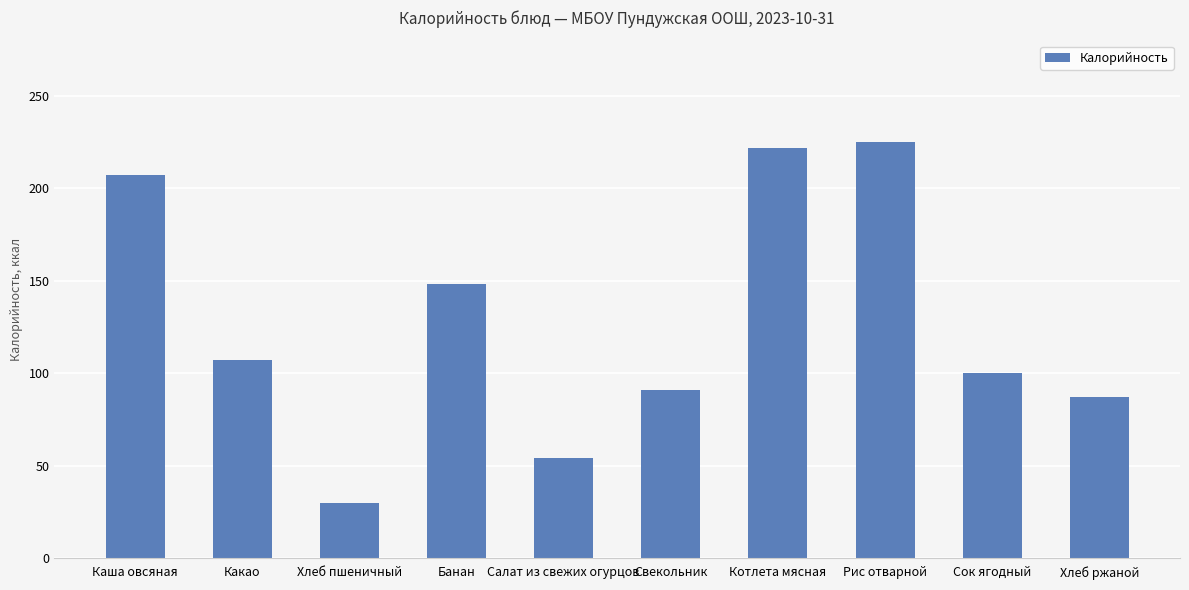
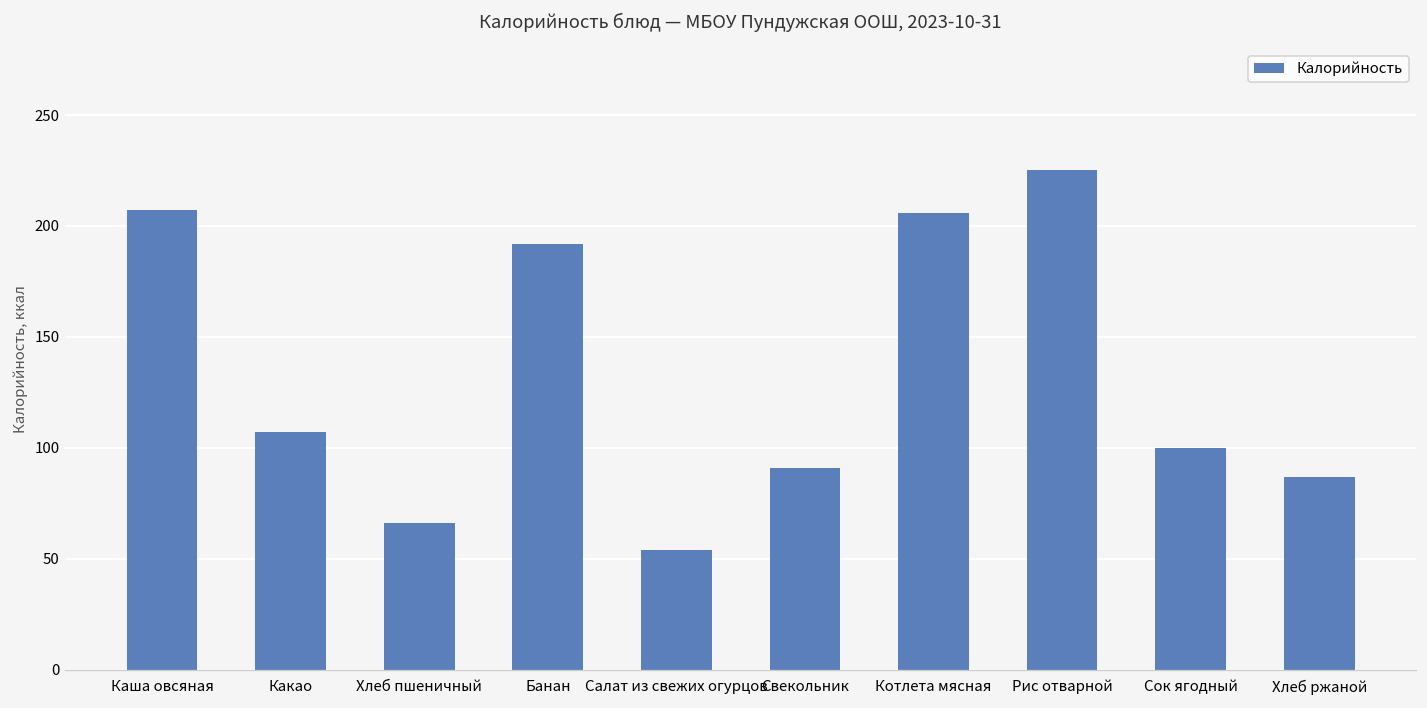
  {
    "Каша овсяная": 207,
    "Какао": 107,
-   "Хлеб пшеничный": 30,
-   "Банан": 148,
+   "Хлеб пшеничный": 66,
+   "Банан": 192,
    "Салат из свежих огурцов": 54,
    "Свекольник": 91,
-   "Котлета мясная": 222,
+   "Котлета мясная": 206,
    "Рис отварной": 225,
    "Сок ягодный": 100,
    "Хлеб ржаной": 87
  }
